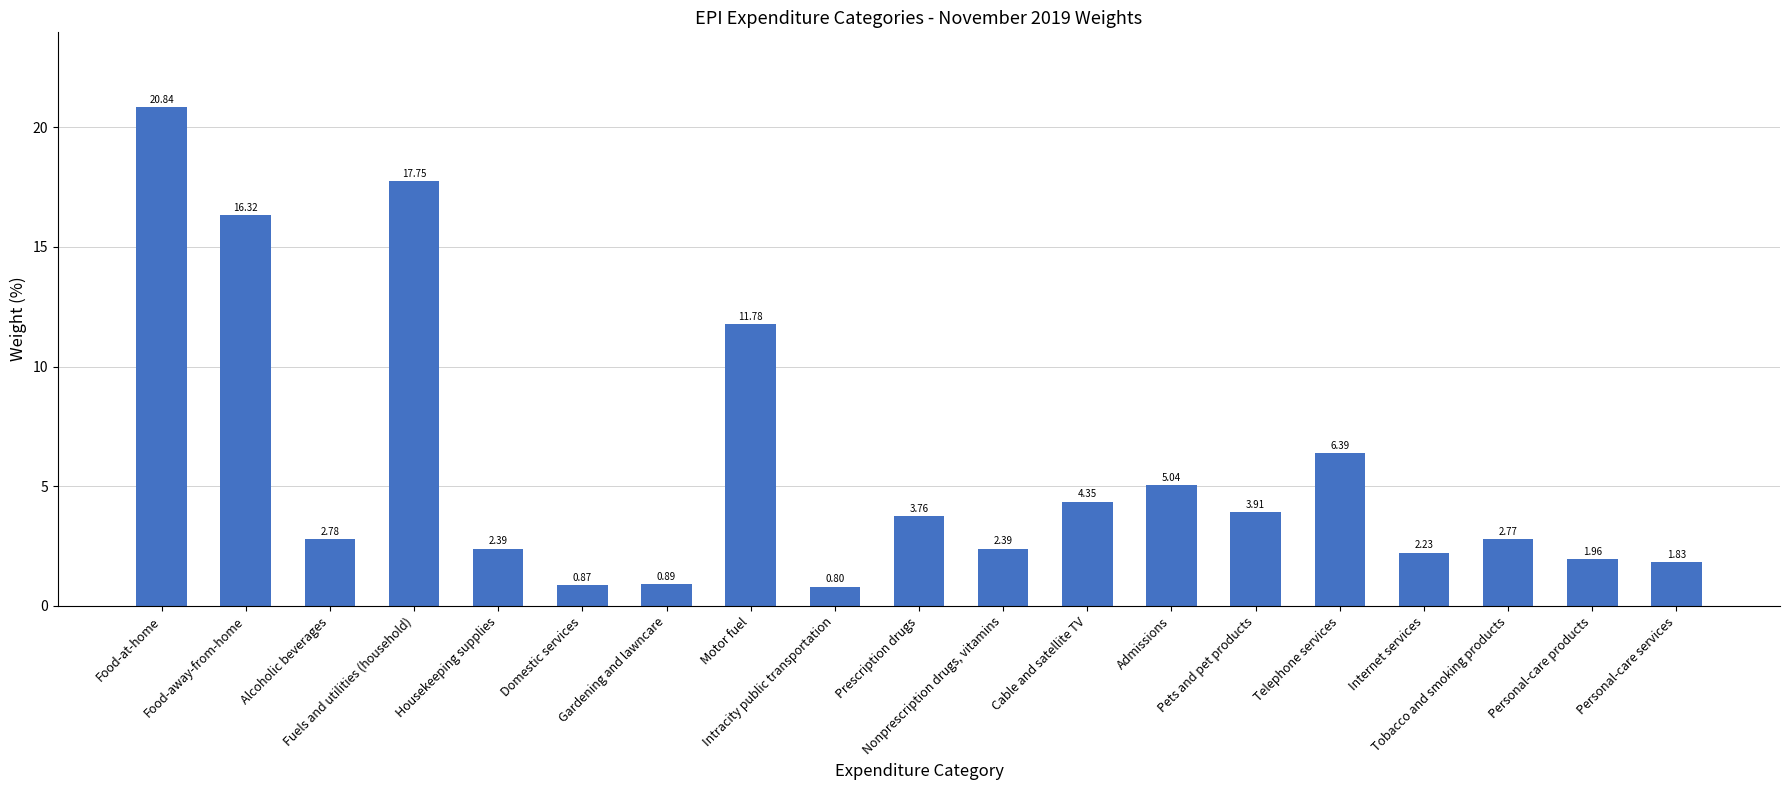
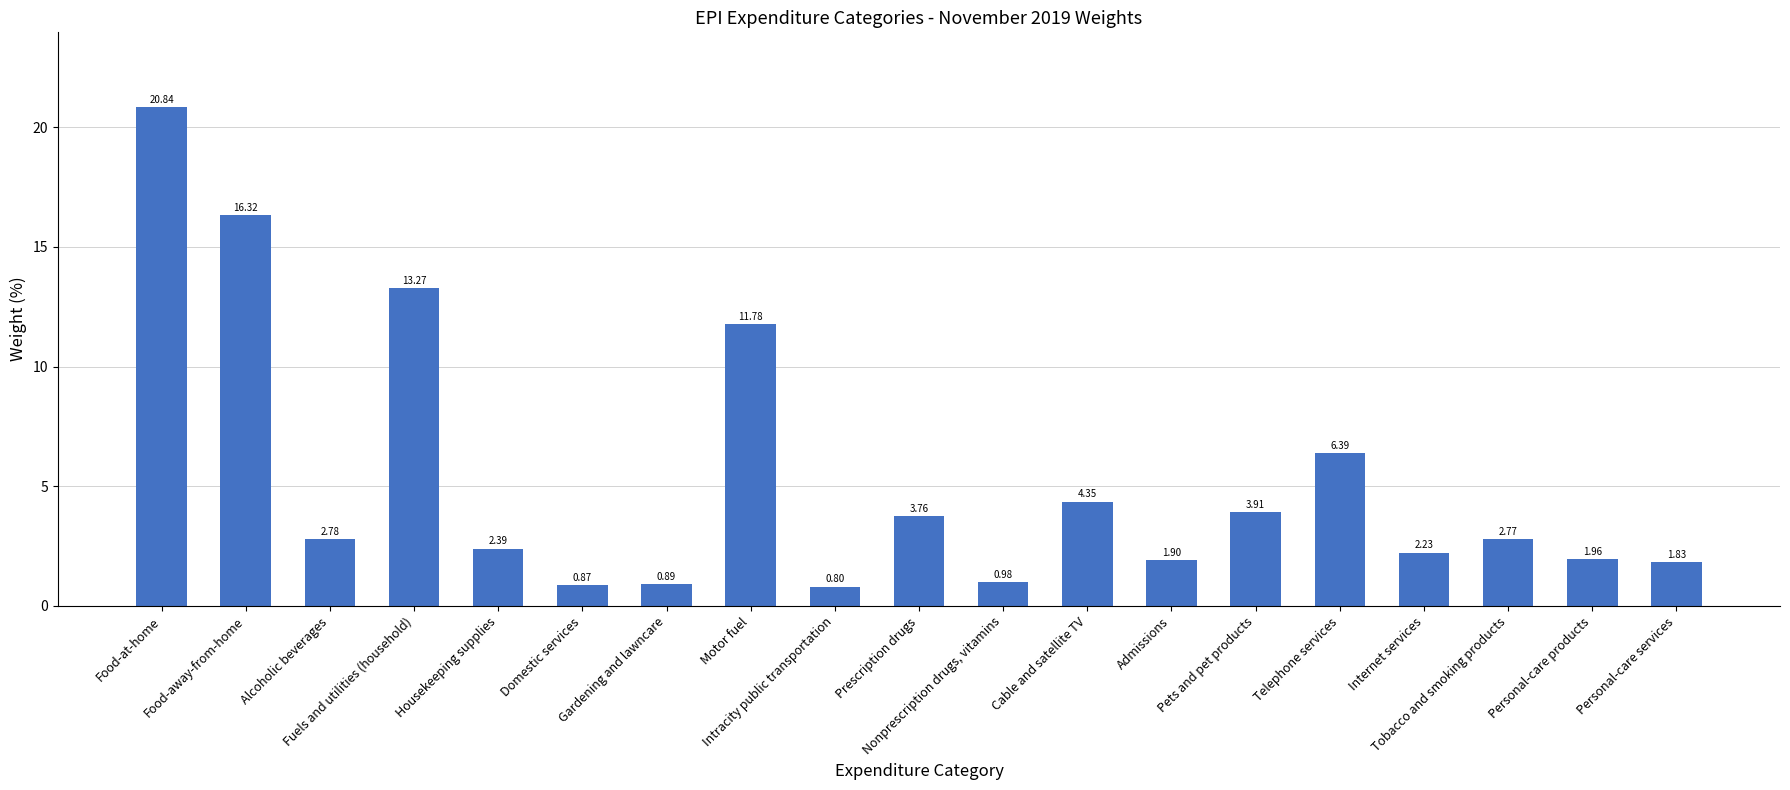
  {
    "Food-at-home": 20.84,
    "Food-away-from-home": 16.32,
    "Alcoholic beverages": 2.78,
-   "Fuels and utilities (household)": 17.75,
+   "Fuels and utilities (household)": 13.27,
    "Housekeeping supplies": 2.39,
    "Domestic services": 0.87,
    "Gardening and lawncare": 0.89,
    "Motor fuel": 11.78,
    "Intracity public transportation": 0.80,
    "Prescription drugs": 3.76,
-   "Nonprescription drugs, vitamins": 2.39,
+   "Nonprescription drugs, vitamins": 0.98,
    "Cable and satellite TV": 4.35,
-   "Admissions": 5.04,
+   "Admissions": 1.90,
    "Pets and pet products": 3.91,
    "Telephone services": 6.39,
    "Internet services": 2.23,
    "Tobacco and smoking products": 2.77,
    "Personal-care products": 1.96,
    "Personal-care services": 1.83
  }
